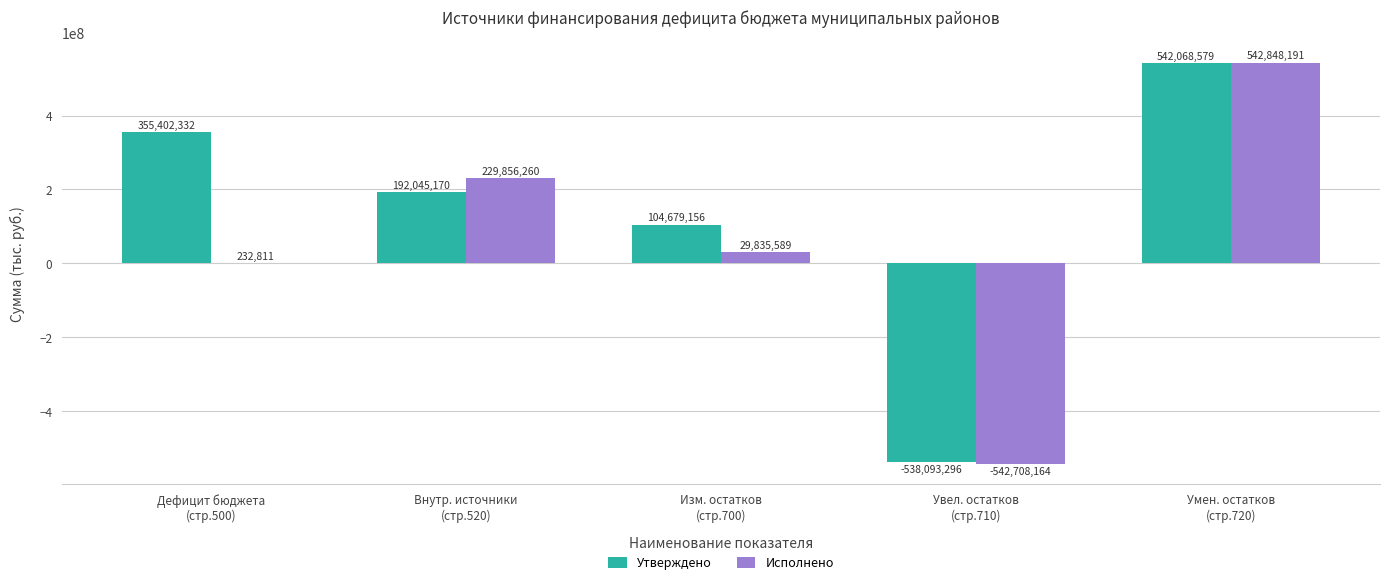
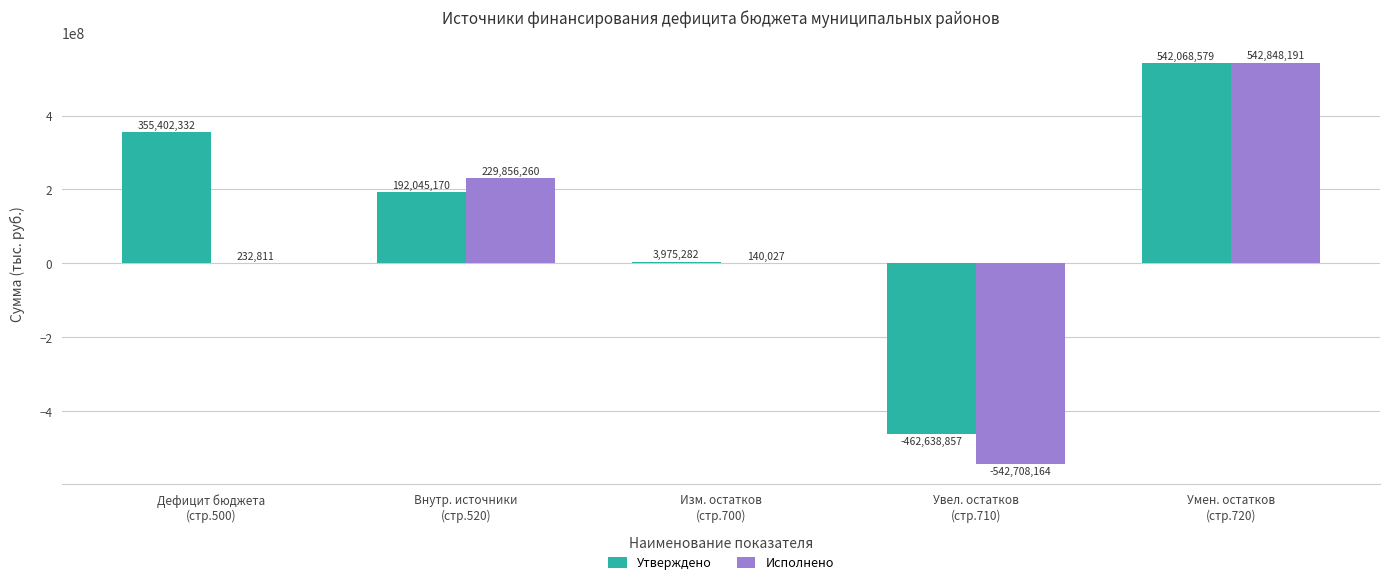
  {
    "Утверждено": {
      "Дефицит бюджета (стр.500)": "355,402,332",
      "Внутр. источники (стр.520)": "192,045,170",
-     "Изм. остатков (стр.700)": "104,679,156",
-     "Увел. остатков (стр.710)": "-538,093,296",
+     "Изм. остатков (стр.700)": "3,975,282",
+     "Увел. остатков (стр.710)": "-462,638,857",
      "Умен. остатков (стр.720)": "542,068,579"
    },
    "Исполнено": {
      "Дефицит бюджета (стр.500)": "232,811",
      "Внутр. источники (стр.520)": "229,856,260",
-     "Изм. остатков (стр.700)": "29,835,589",
+     "Изм. остатков (стр.700)": "140,027",
      "Увел. остатков (стр.710)": "-542,708,164",
      "Умен. остатков (стр.720)": "542,848,191"
    }
  }
